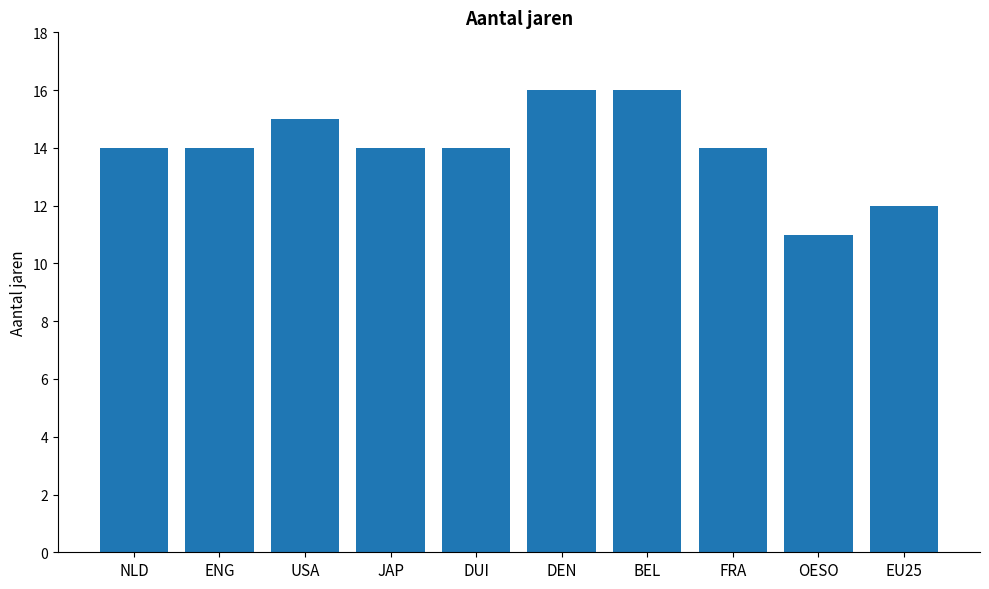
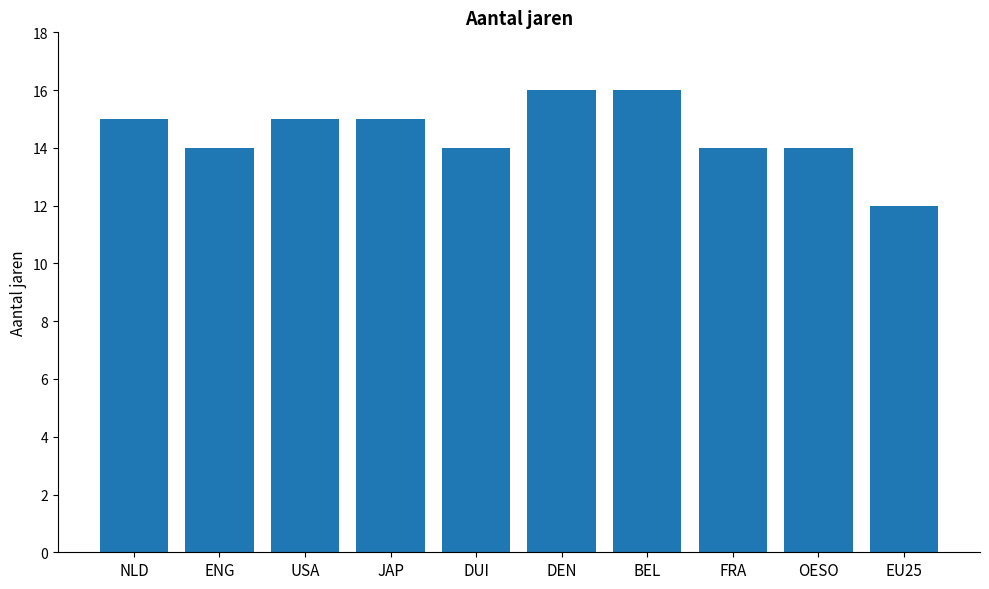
  {
-   "NLD": 14,
+   "NLD": 15,
    "ENG": 14,
    "USA": 15,
-   "JAP": 14,
+   "JAP": 15,
    "DUI": 14,
    "DEN": 16,
    "BEL": 16,
    "FRA": 14,
-   "OESO": 11,
+   "OESO": 14,
    "EU25": 12
  }
